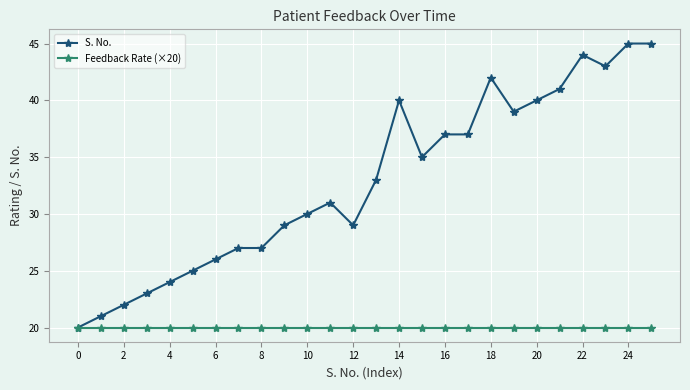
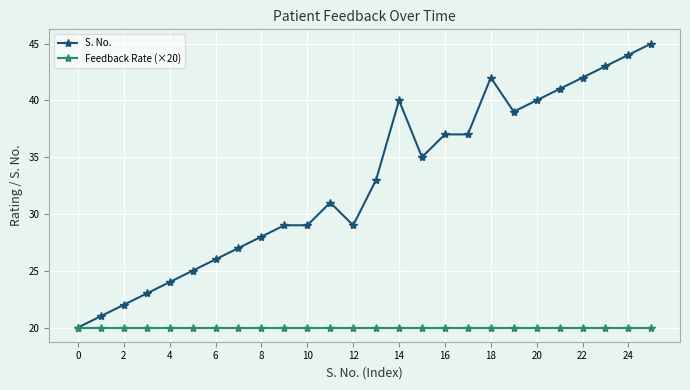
  {
    "S. No.": {
      "2": 22,
      "4": 24,
      "6": 26,
-     "8": 27,
-     "10": 30,
+     "8": 28,
+     "10": 29,
      "12": 29,
      "14": 40,
      "16": 37,
      "18": 42,
      "20": 40,
-     "22": 44,
-     "24": 45
+     "22": 42,
+     "24": 44
    },
    "Feedback Rate (×20)": {
      "2": 20,
      "4": 20,
      "6": 20,
      "8": 20,
      "10": 20,
      "12": 20,
      "14": 20,
      "16": 20,
      "18": 20,
      "20": 20,
      "22": 20,
      "24": 20
    }
  }
